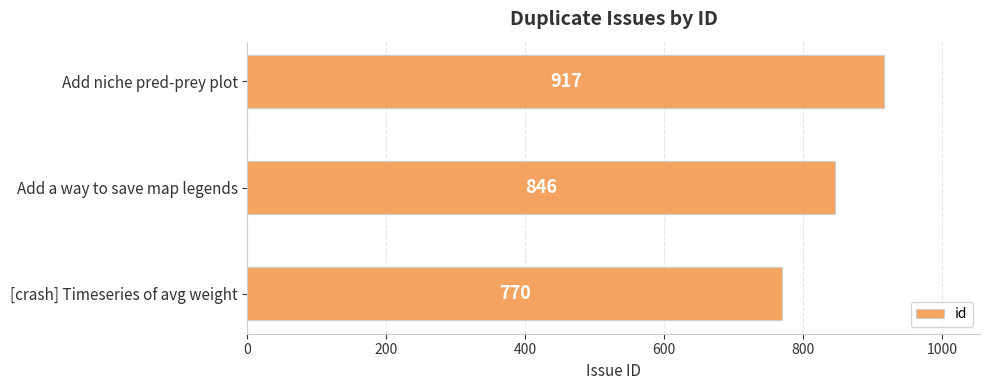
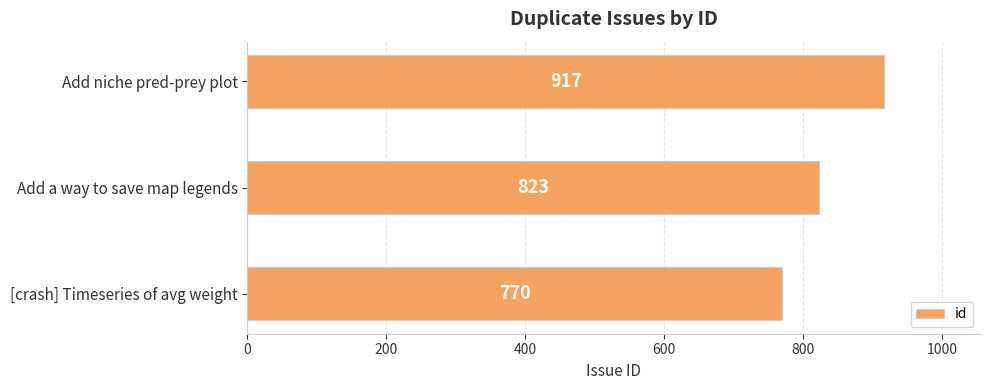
  {
    "Add niche pred-prey plot": 917,
-   "Add a way to save map legends": 846,
+   "Add a way to save map legends": 823,
    "[crash] Timeseries of avg weight": 770
  }
